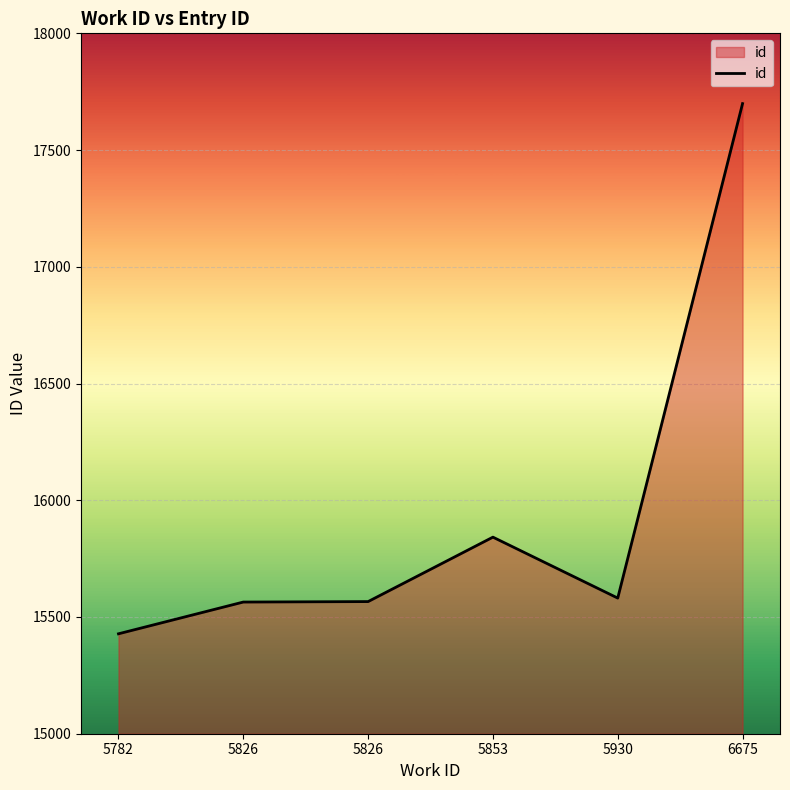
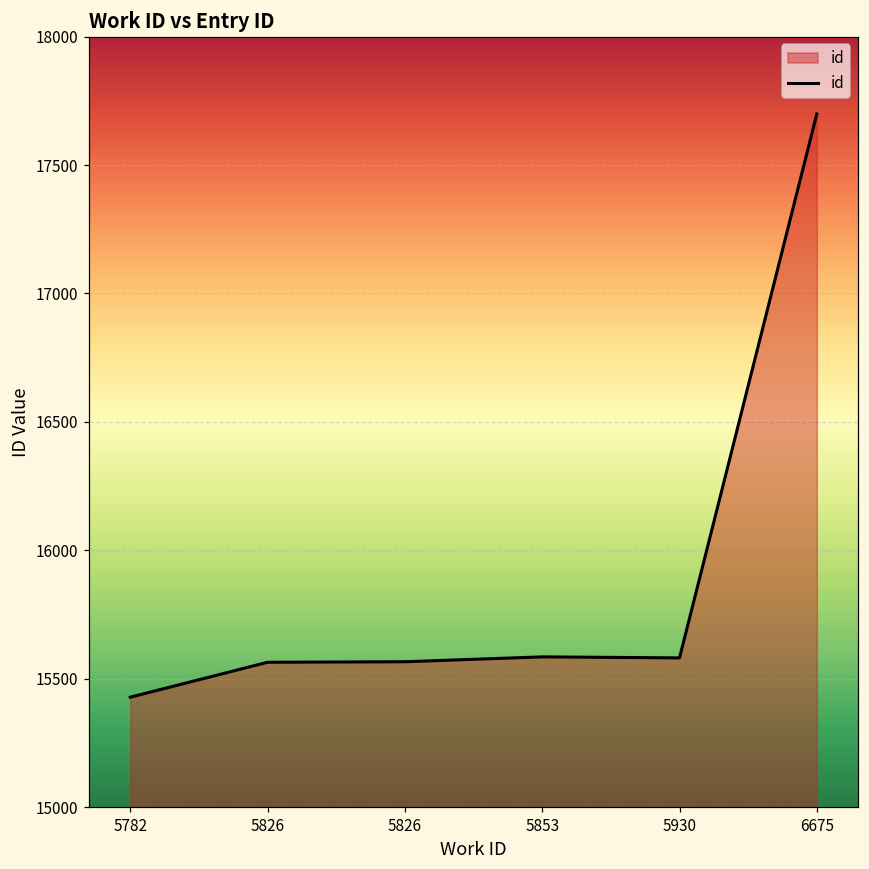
  {
    "5782": 15430,
-   "5853": 15840,
+   "5853": 15590,
    "5930": 15580,
    "6675": 17700
  }
